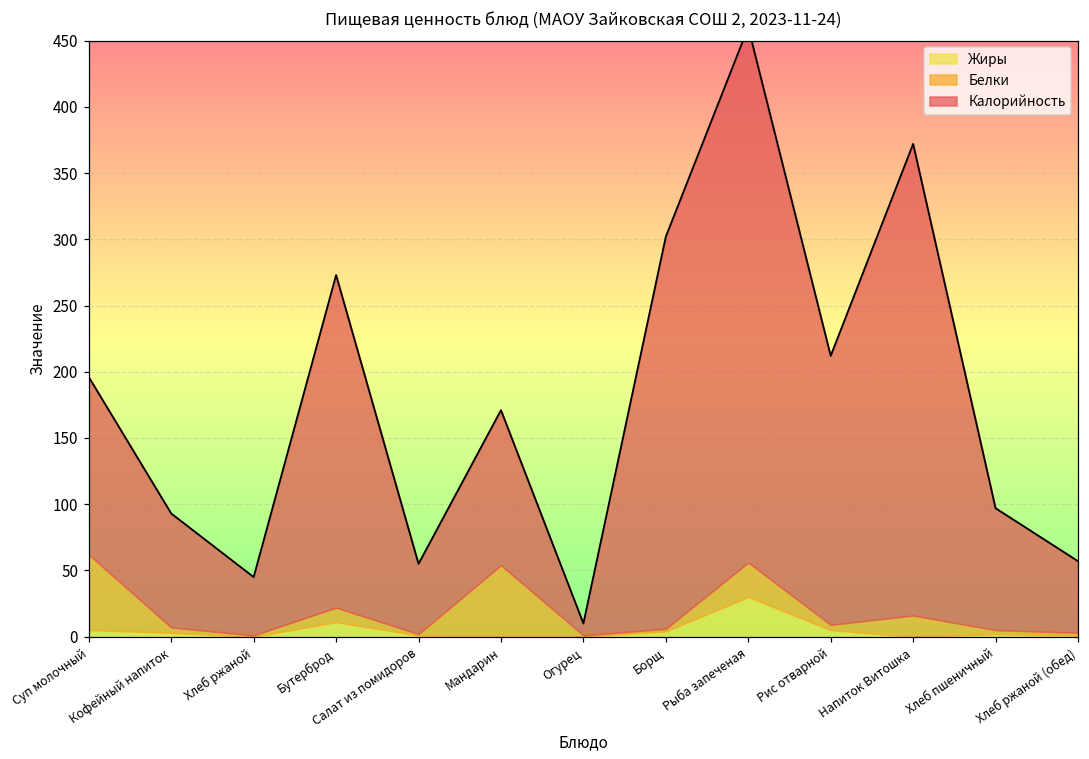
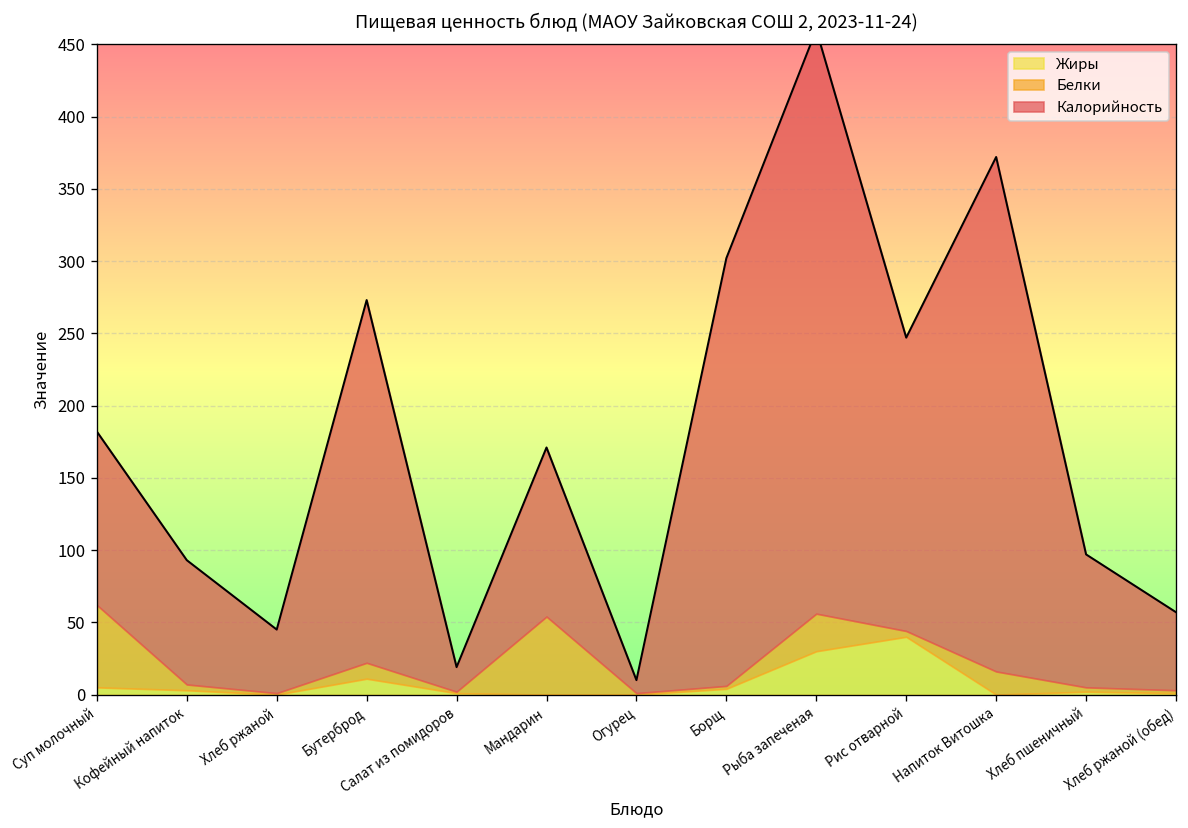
  {
    "Жиры": {
      "Суп молочный": 5,
      "Кофейный напиток": 3,
      "Бутерброд": 11,
      "Мандарин": 0,
      "Рыба запеченая": 30,
-     "Рис отварной": 5,
+     "Рис отварной": 40,
      "Напиток Витошка": 0
    },
    "Белки": {
      "Суп молочный": 57,
      "Кофейный напиток": 4,
      "Бутерброд": 11,
      "Мандарин": 54,
      "Рыба запеченая": 26,
      "Рис отварной": 4,
      "Напиток Витошка": 16,
      "Хлеб пшеничный": 3
    },
    "Калорийность": {
-     "Суп молочный": 134,
+     "Суп молочный": 120,
      "Кофейный напиток": 86,
      "Хлеб ржаной": 44,
      "Бутерброд": 251,
-     "Салат из помидоров": 53,
+     "Салат из помидоров": 17,
      "Мандарин": 117,
      "Огурец": 9,
      "Борщ": 296,
      "Рис отварной": 203,
      "Напиток Витошка": 356,
      "Хлеб пшеничный": 92,
      "Хлеб ржаной (обед)": 54
    }
  }
